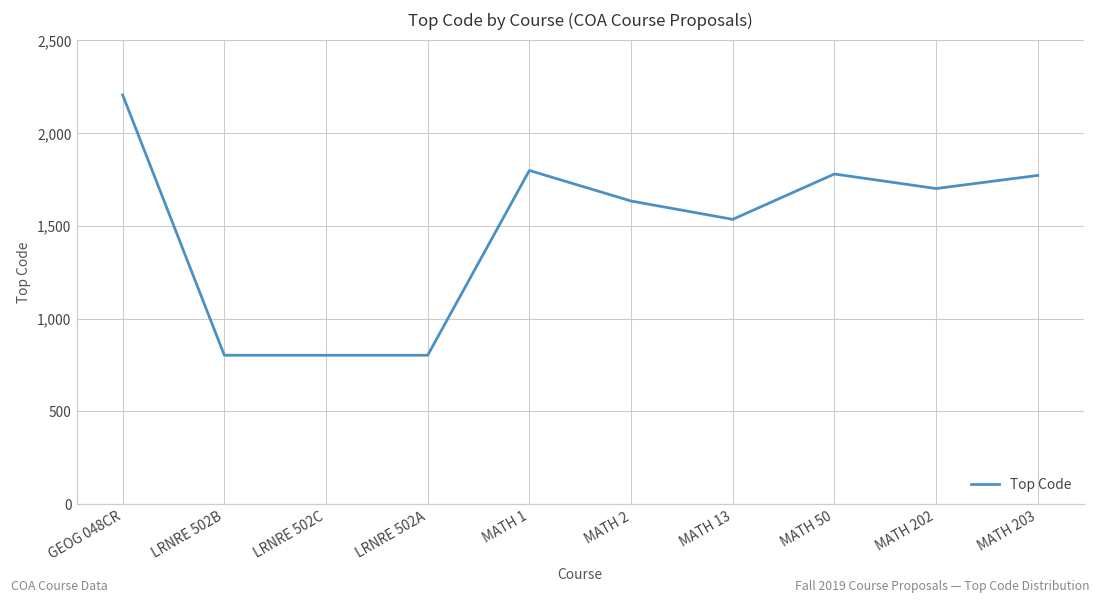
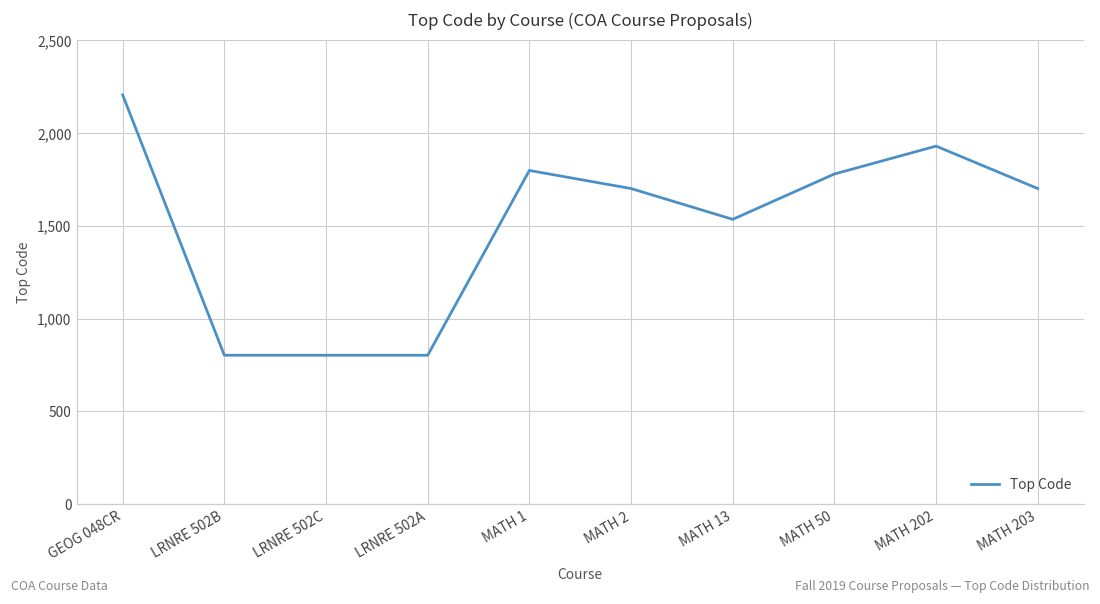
  {
    "GEOG 048CR": "2,210",
    "LRNRE 502B": "800",
    "LRNRE 502C": "800",
    "LRNRE 502A": "800",
    "MATH 1": "1,800",
-   "MATH 2": "1,630",
+   "MATH 2": "1,700",
    "MATH 13": "1,530",
    "MATH 50": "1,780",
-   "MATH 202": "1,700",
-   "MATH 203": "1,770"
+   "MATH 202": "1,930",
+   "MATH 203": "1,700"
  }
